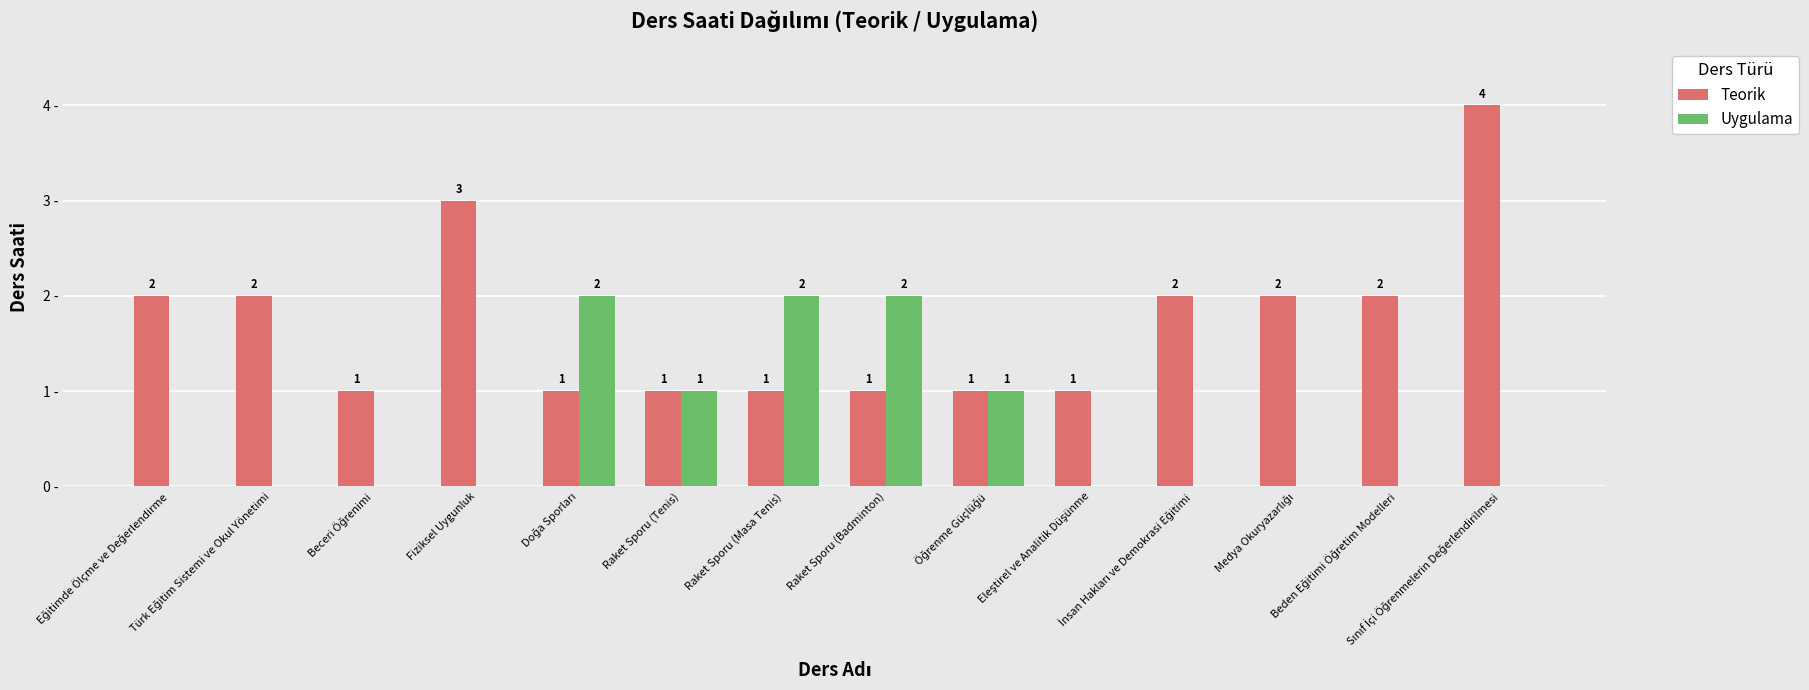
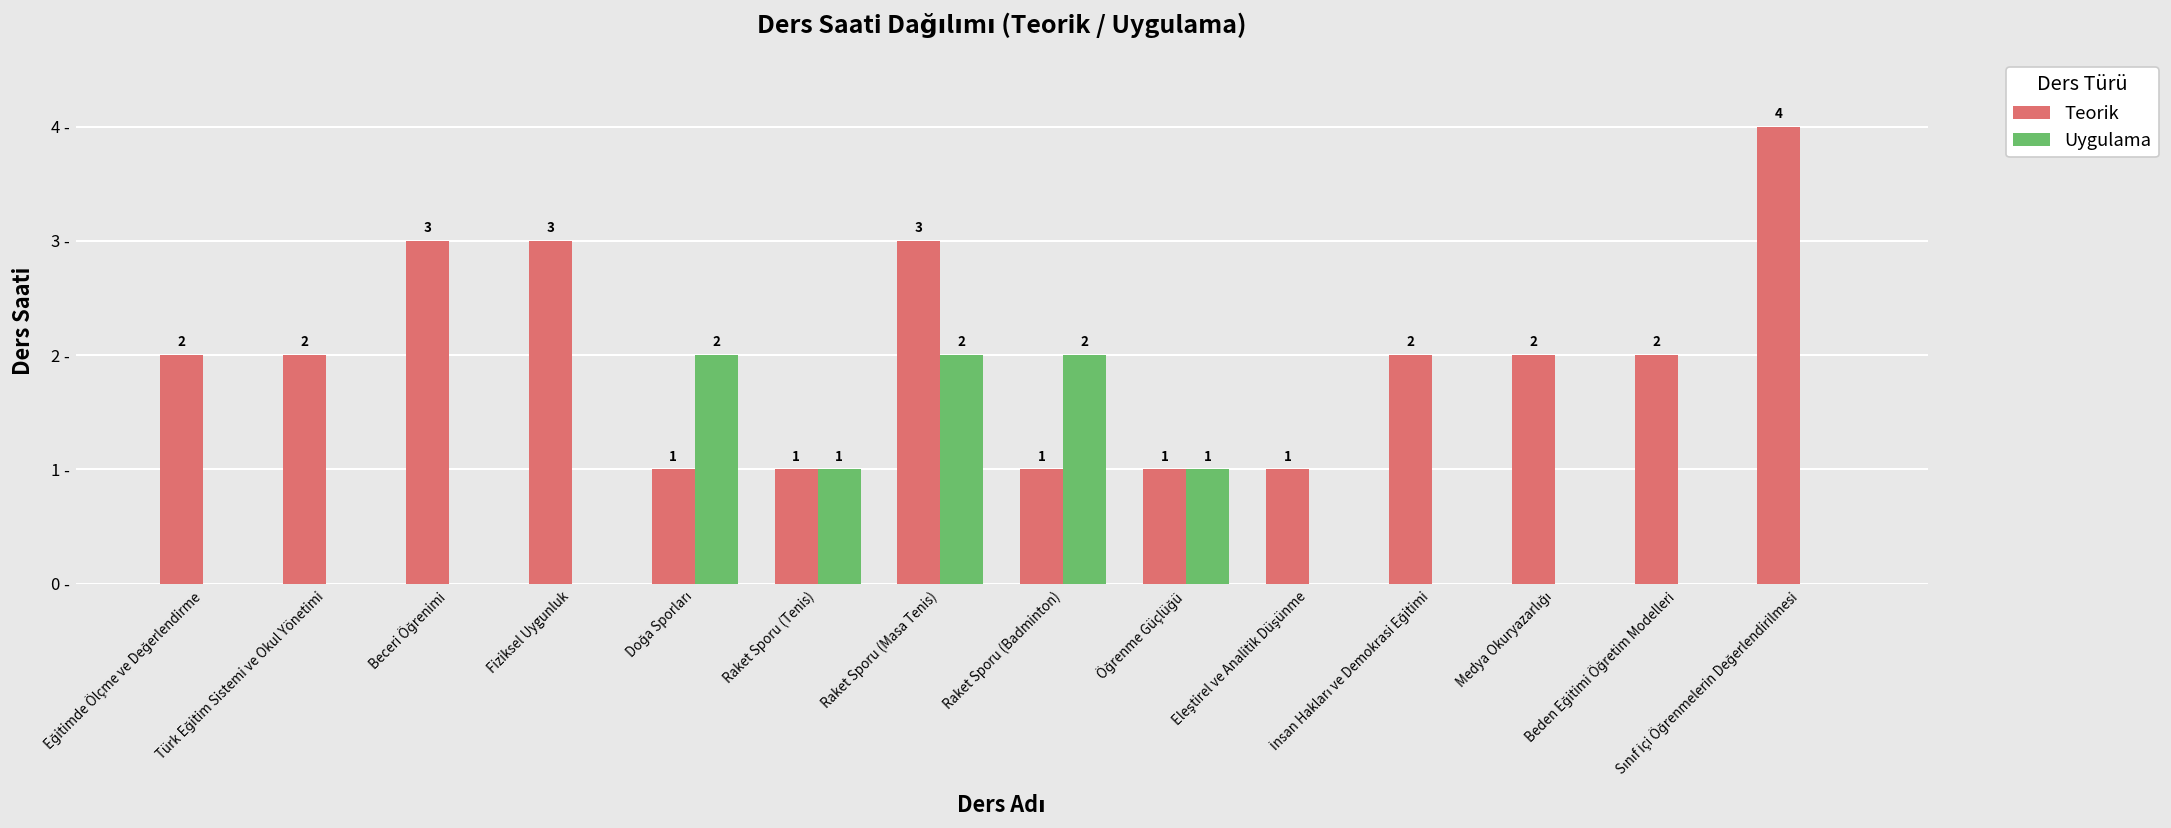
  {
    "Teorik": {
      "Eğitimde Ölçme ve Değerlendirme": 2,
      "Türk Eğitim Sistemi ve Okul Yönetimi": 2,
-     "Beceri Öğrenimi": 1,
+     "Beceri Öğrenimi": 3,
      "Fiziksel Uygunluk": 3,
      "Doğa Sporları": 1,
      "Raket Sporu (Tenis)": 1,
-     "Raket Sporu (Masa Tenis)": 1,
+     "Raket Sporu (Masa Tenis)": 3,
      "Raket Sporu (Badminton)": 1,
      "Öğrenme Güçlüğü": 1,
      "Eleştirel ve Analitik Düşünme": 1,
      "İnsan Hakları ve Demokrasi Eğitimi": 2,
      "Medya Okuryazarlığı": 2,
      "Beden Eğitimi Öğretim Modelleri": 2,
      "Sınıf İçi Öğrenmelerin Değerlendirilmesi": 4
    },
    "Uygulama": {
      "Doğa Sporları": 2,
      "Raket Sporu (Tenis)": 1,
      "Raket Sporu (Masa Tenis)": 2,
      "Raket Sporu (Badminton)": 2,
      "Öğrenme Güçlüğü": 1
    }
  }
